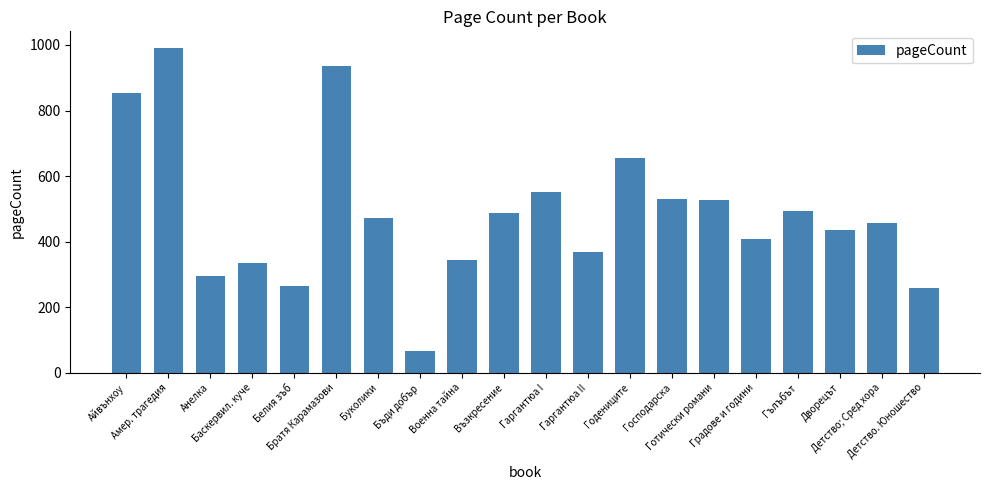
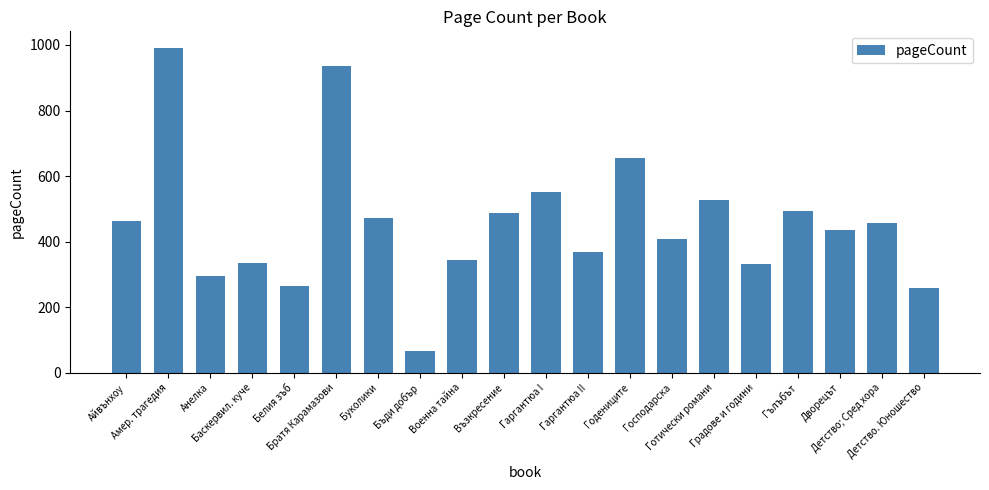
  {
-   "Айвънхоу": 850,
+   "Айвънхоу": 460,
    "Амер. трагедия": 990,
    "Анелка": 300,
    "Баскервил. куче": 340,
    "Белия зъб": 260,
    "Братя Карамазови": 940,
    "Буколики": 470,
    "Бъди добър": 70,
    "Военна тайна": 340,
    "Възкресение": 490,
    "Гаргантюа I": 550,
    "Гаргантюа II": 370,
    "Годениците": 660,
-   "Господарска": 530,
+   "Господарска": 410,
    "Готически романи": 530,
-   "Градове и години": 410,
+   "Градове и години": 330,
    "Гълъбът": 490,
    "Дворецът": 440,
    "Детство; Сред хора": 460,
    "Детство. Юношество": 260
  }
